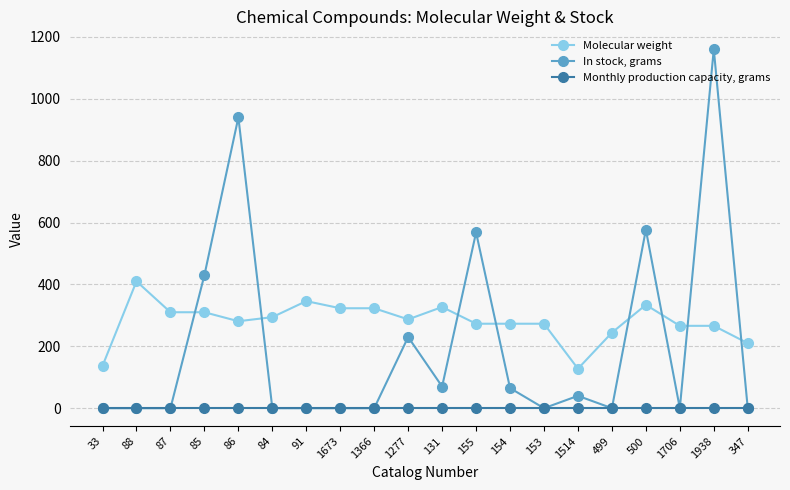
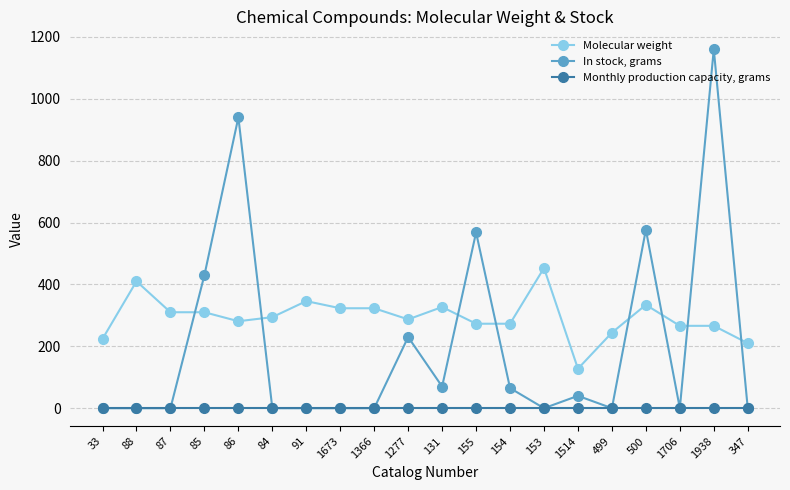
  {
    "Molecular weight": {
-     "33": 140,
+     "33": 220,
      "88": 410,
      "87": 310,
      "85": 310,
      "86": 280,
      "84": 290,
      "91": 350,
      "1673": 320,
      "1366": 320,
      "1277": 290,
      "131": 330,
      "155": 270,
      "154": 270,
-     "153": 270,
+     "153": 450,
      "1514": 130,
      "499": 240,
      "500": 330,
      "1706": 270,
      "1938": 270,
      "347": 210
    },
    "In stock, grams": {
      "85": 430,
      "86": 940,
      "1277": 230,
      "131": 70,
      "155": 570,
      "154": 70,
      "1514": 40,
      "500": 580,
      "1938": 1160
    },
    "Monthly production capacity, grams": {
      "85": 0,
      "86": 0,
      "1277": 0,
      "131": 0,
      "155": 0,
      "154": 0,
      "1514": 0,
      "500": 0,
      "1938": 0
    }
  }
